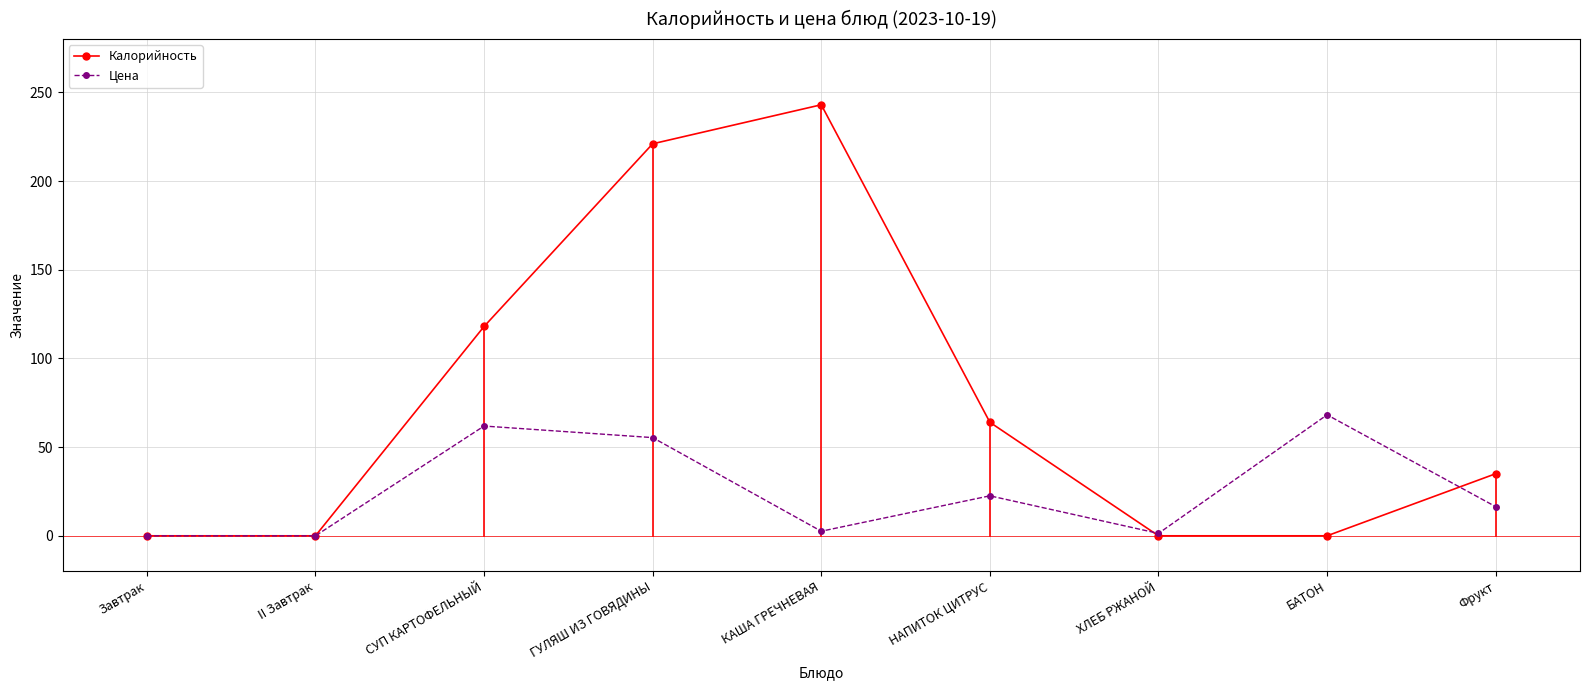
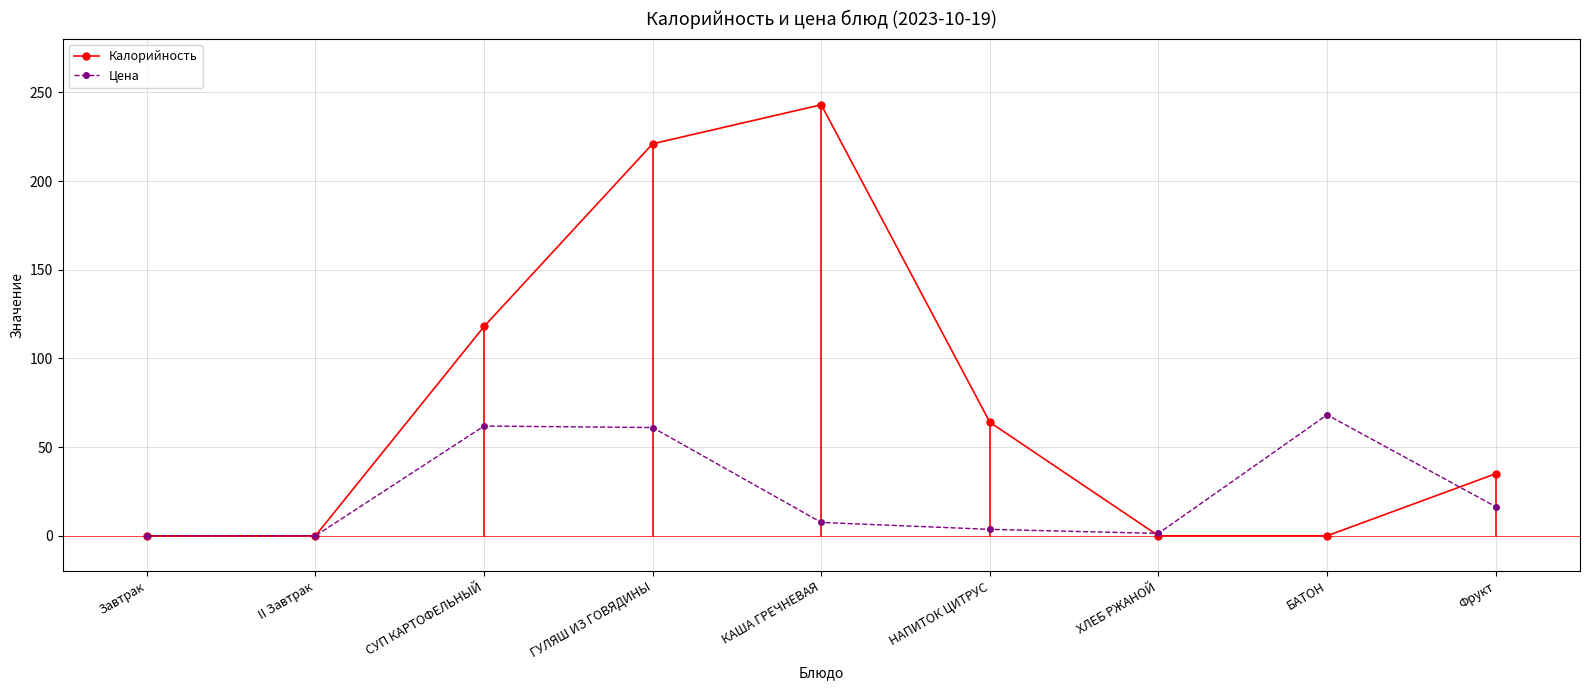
  {
    "Цена": {
      "СУП КАРТОФЕЛЬНЫЙ": 62,
-     "ГУЛЯШ ИЗ ГОВЯДИНЫ": 55,
-     "КАША ГРЕЧНЕВАЯ": 3,
-     "НАПИТОК ЦИТРУС": 23,
+     "ГУЛЯШ ИЗ ГОВЯДИНЫ": 61,
+     "КАША ГРЕЧНЕВАЯ": 8,
+     "НАПИТОК ЦИТРУС": 4,
      "БАТОН": 68,
      "Фрукт": 16
    }
  }
